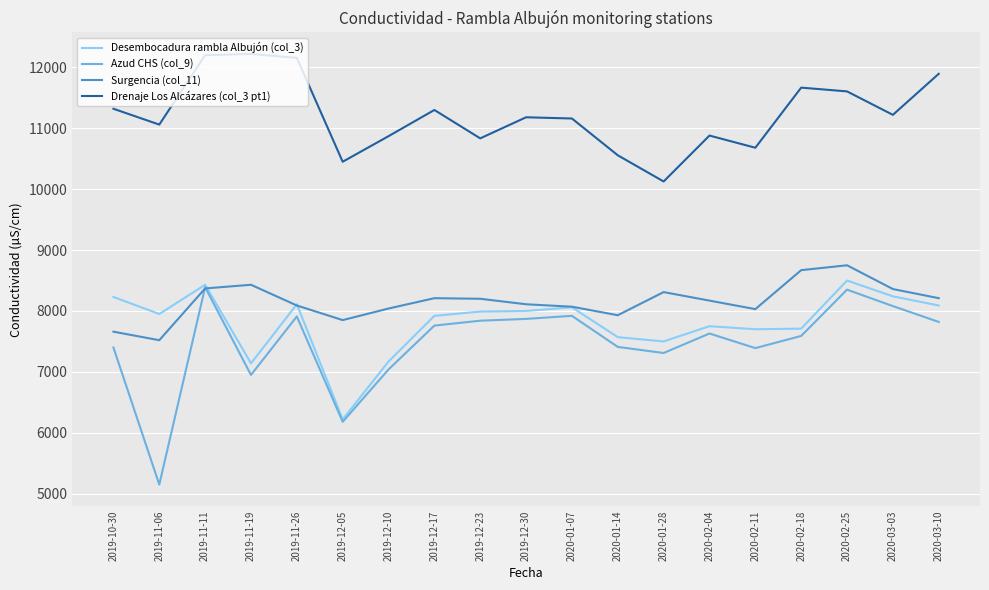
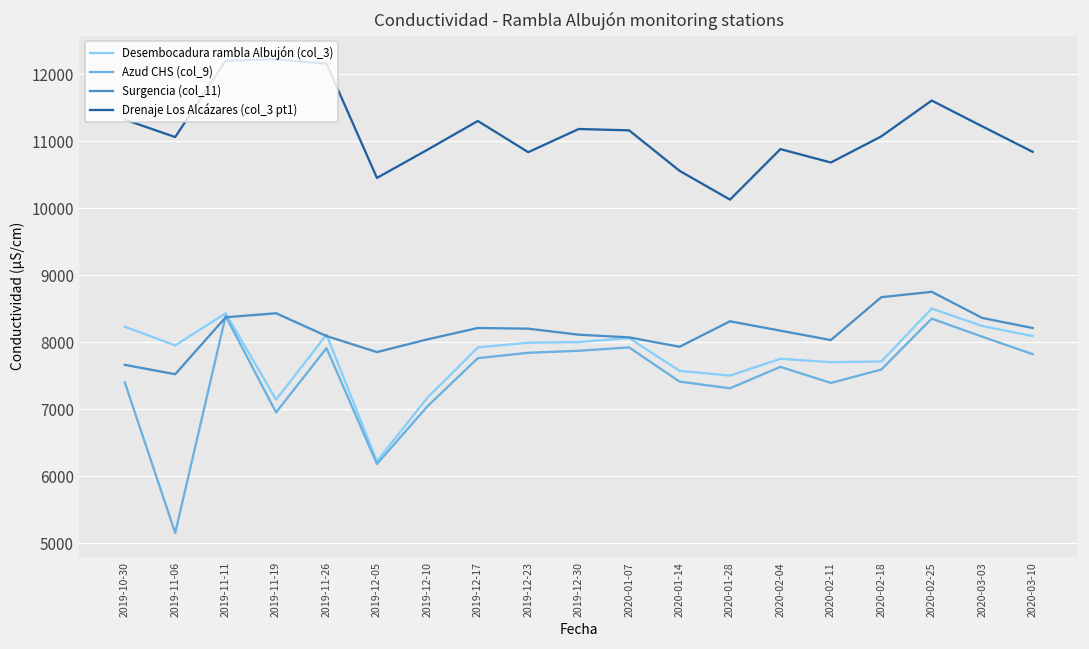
  {
    "Drenaje Los Alcázares (col_3 pt1)": {
      "2019-10-30": 11300,
      "2019-11-06": 11100,
      "2019-12-05": 10500,
      "2019-12-10": 10900,
      "2019-12-17": 11300,
      "2019-12-23": 10800,
      "2019-12-30": 11200,
      "2020-01-07": 11200,
      "2020-01-14": 10600,
      "2020-01-28": 10100,
      "2020-02-04": 10900,
      "2020-02-11": 10700,
-     "2020-02-18": 11700,
+     "2020-02-18": 11100,
      "2020-02-25": 11600,
      "2020-03-03": 11200,
-     "2020-03-10": 11900
+     "2020-03-10": 10800
    }
  }
